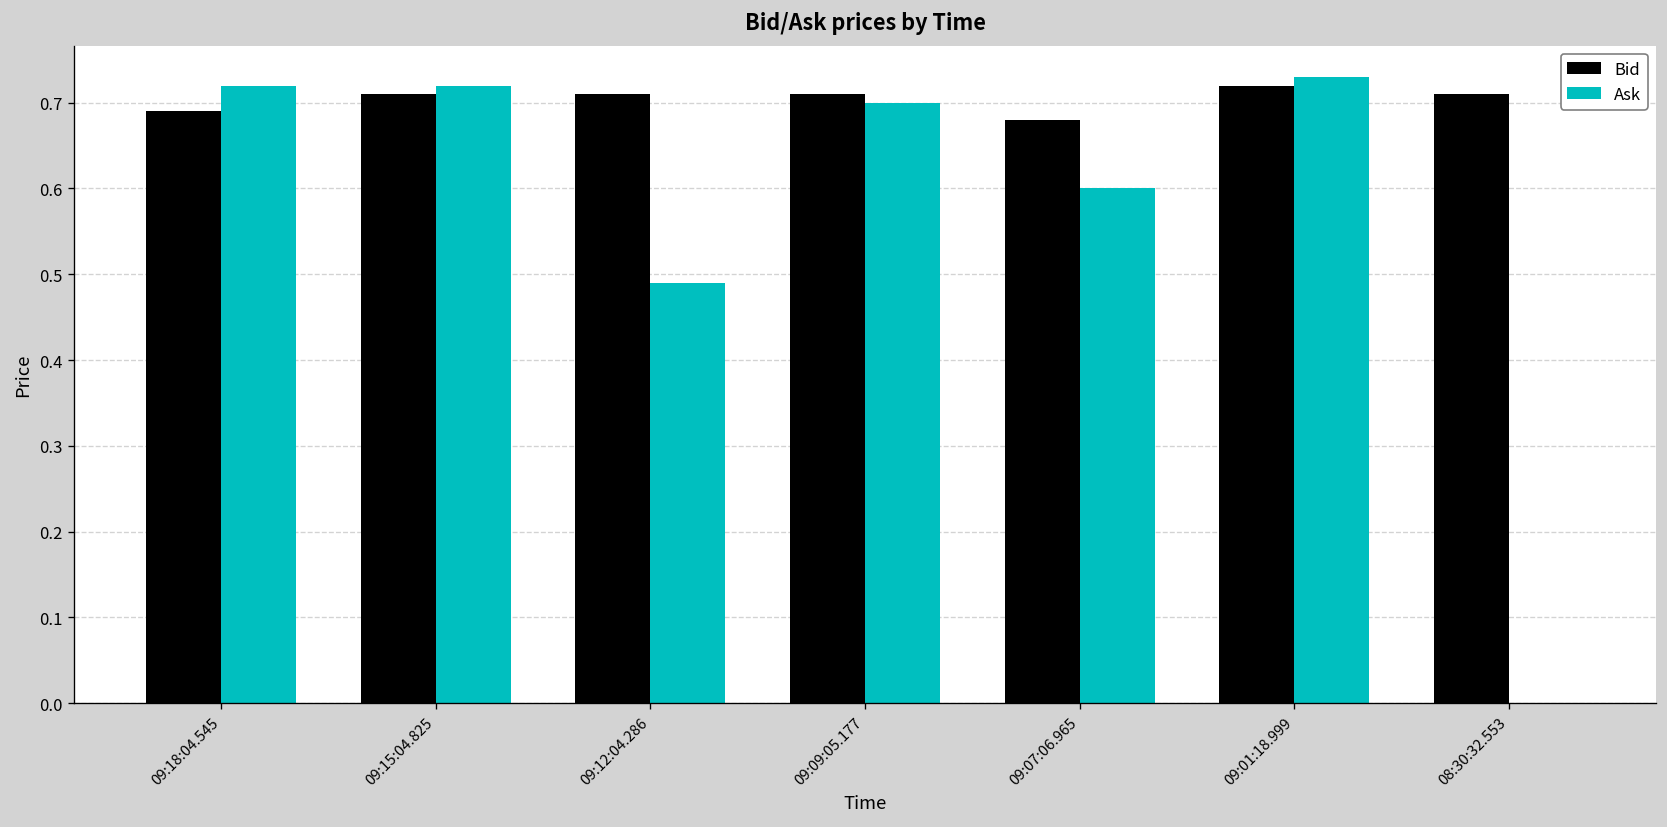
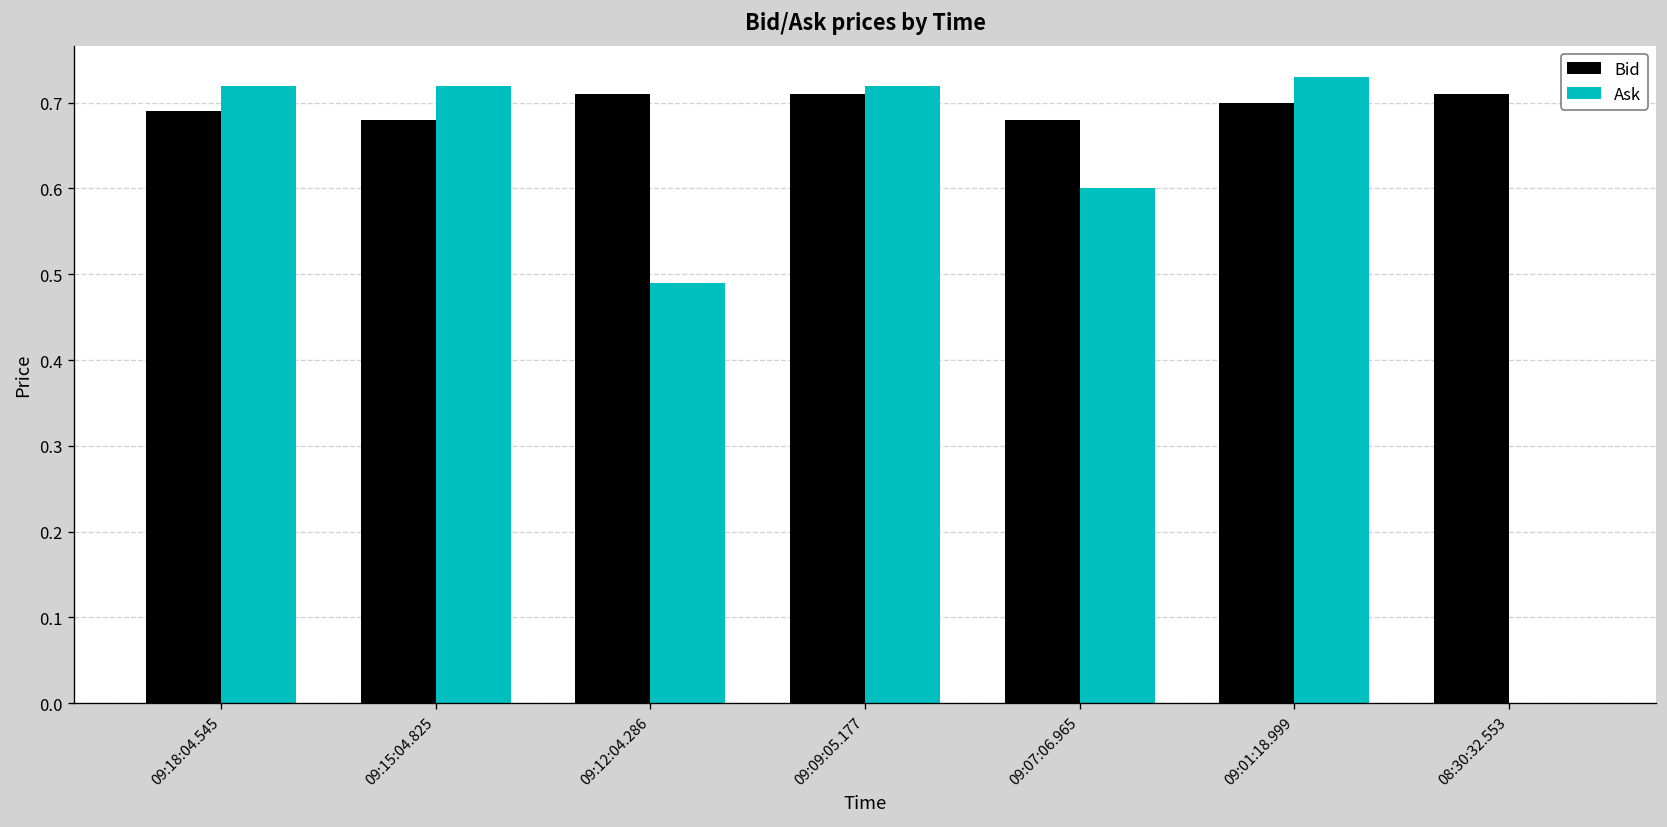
  {
    "Bid": {
      "09:18:04.545": 0.69,
-     "09:15:04.825": 0.71,
+     "09:15:04.825": 0.68,
      "09:12:04.286": 0.71,
      "09:09:05.177": 0.71,
      "09:07:06.965": 0.68,
-     "09:01:18.999": 0.72,
+     "09:01:18.999": 0.70,
      "08:30:32.553": 0.71
    },
    "Ask": {
      "09:18:04.545": 0.72,
      "09:15:04.825": 0.72,
      "09:12:04.286": 0.49,
-     "09:09:05.177": 0.70,
+     "09:09:05.177": 0.72,
      "09:07:06.965": 0.60,
      "09:01:18.999": 0.73,
      "08:30:32.553": 0.00
    }
  }
